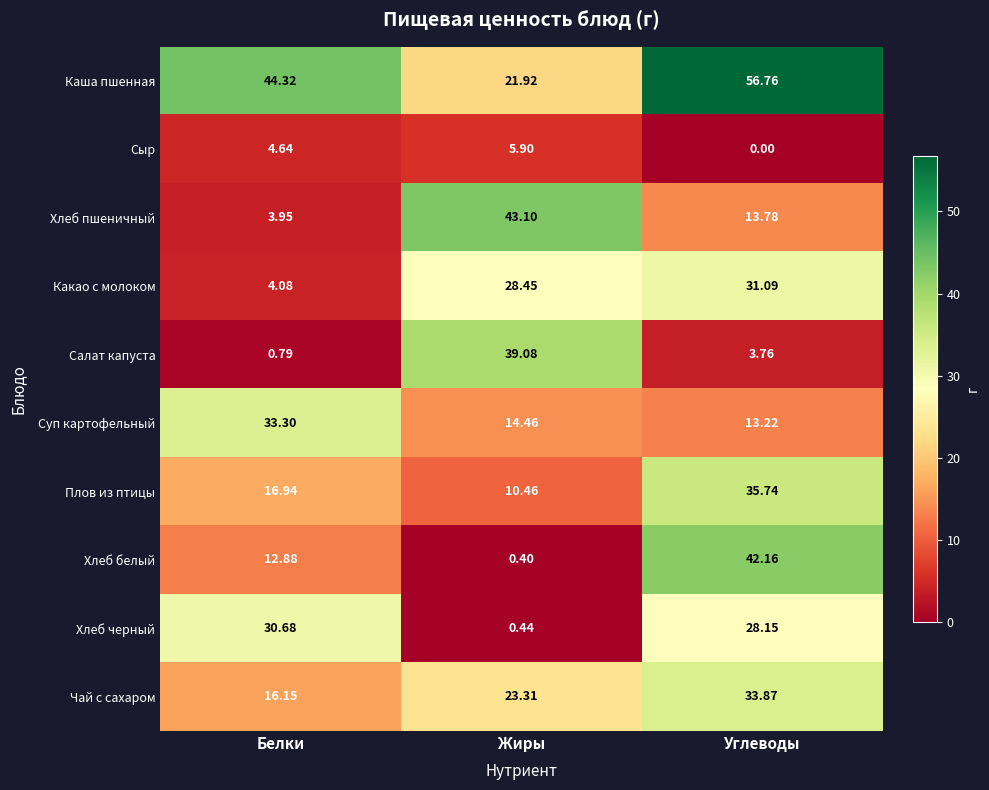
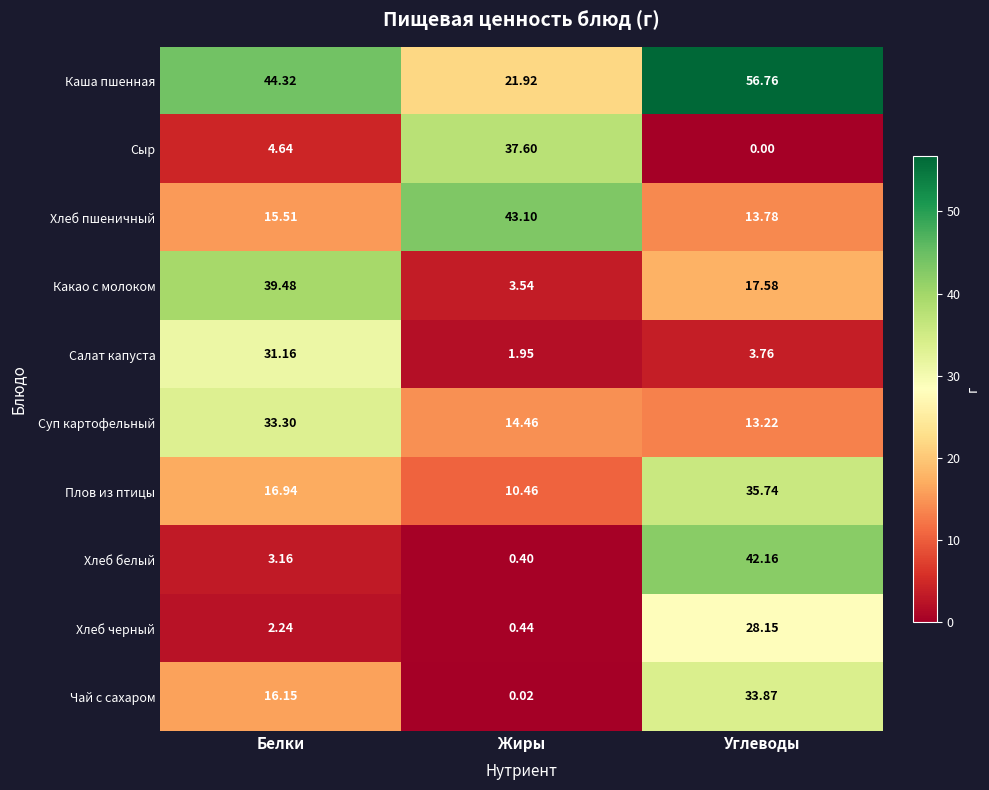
  {
    "Каша пшенная": {
      "Белки": 44.32,
      "Жиры": 21.92,
      "Углеводы": 56.76
    },
    "Сыр": {
      "Белки": 4.64,
-     "Жиры": 5.90,
+     "Жиры": 37.60,
      "Углеводы": 0.00
    },
    "Хлеб пшеничный": {
-     "Белки": 3.95,
+     "Белки": 15.51,
      "Жиры": 43.10,
      "Углеводы": 13.78
    },
    "Какао с молоком": {
-     "Белки": 4.08,
-     "Жиры": 28.45,
-     "Углеводы": 31.09
+     "Белки": 39.48,
+     "Жиры": 3.54,
+     "Углеводы": 17.58
    },
    "Салат капуста": {
-     "Белки": 0.79,
-     "Жиры": 39.08,
+     "Белки": 31.16,
+     "Жиры": 1.95,
      "Углеводы": 3.76
    },
    "Суп картофельный": {
      "Белки": 33.30,
      "Жиры": 14.46,
      "Углеводы": 13.22
    },
    "Плов из птицы": {
      "Белки": 16.94,
      "Жиры": 10.46,
      "Углеводы": 35.74
    },
    "Хлеб белый": {
-     "Белки": 12.88,
+     "Белки": 3.16,
      "Жиры": 0.40,
      "Углеводы": 42.16
    },
    "Хлеб черный": {
-     "Белки": 30.68,
+     "Белки": 2.24,
      "Жиры": 0.44,
      "Углеводы": 28.15
    },
    "Чай с сахаром": {
      "Белки": 16.15,
-     "Жиры": 23.31,
+     "Жиры": 0.02,
      "Углеводы": 33.87
    }
  }
